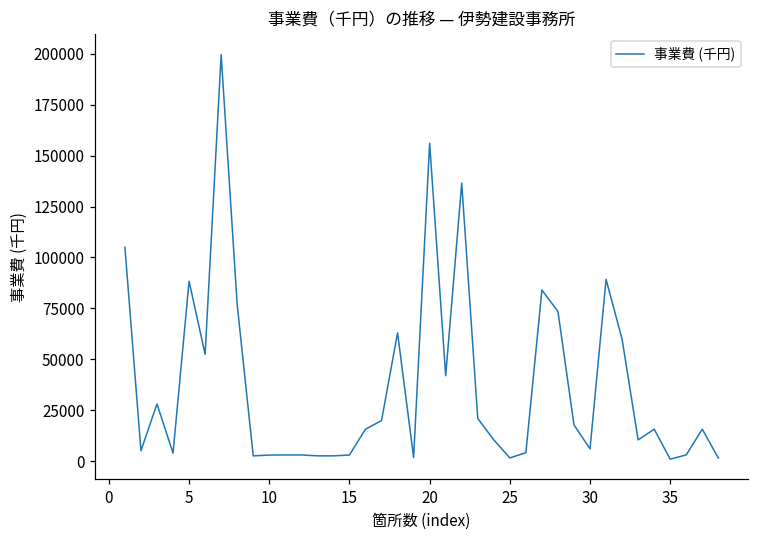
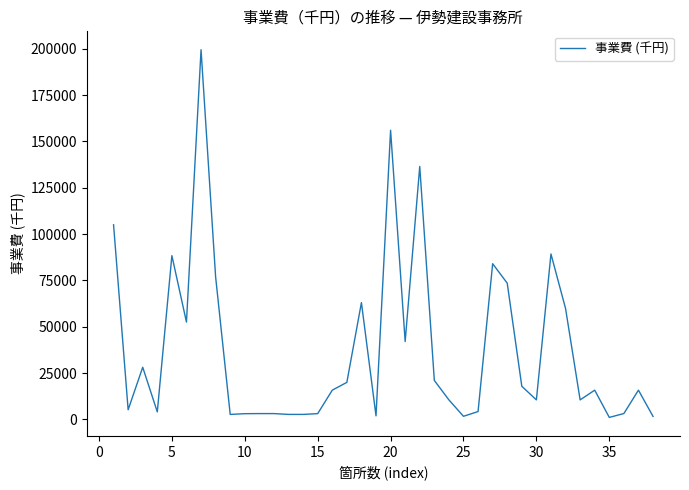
  {
    "5": 88000,
    "10": 3000,
    "15": 3000,
    "20": 156000,
    "25": 2000,
-   "30": 6000,
+   "30": 11000,
    "35": 1000
  }
